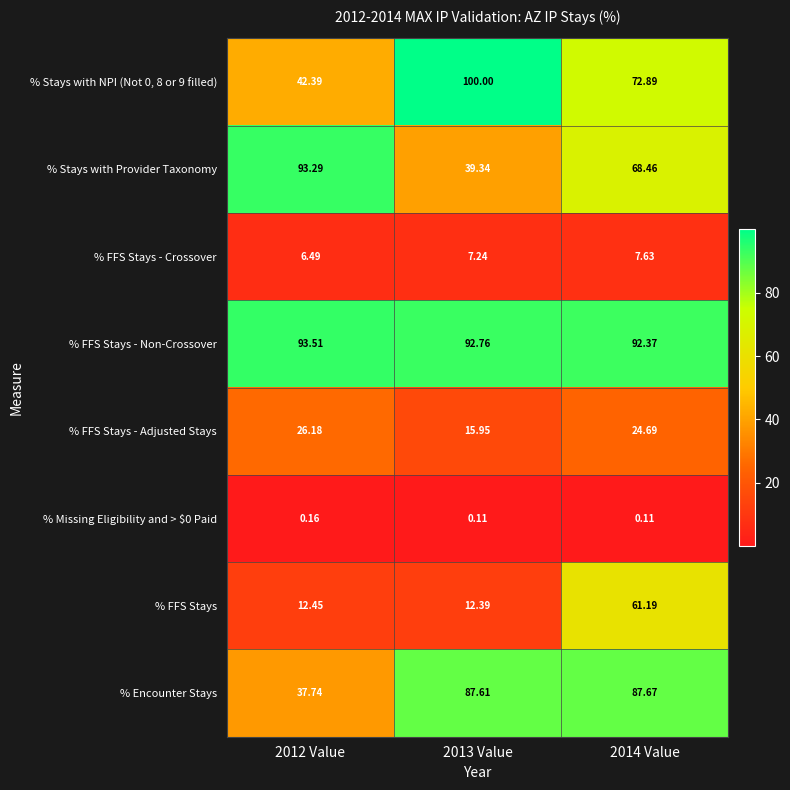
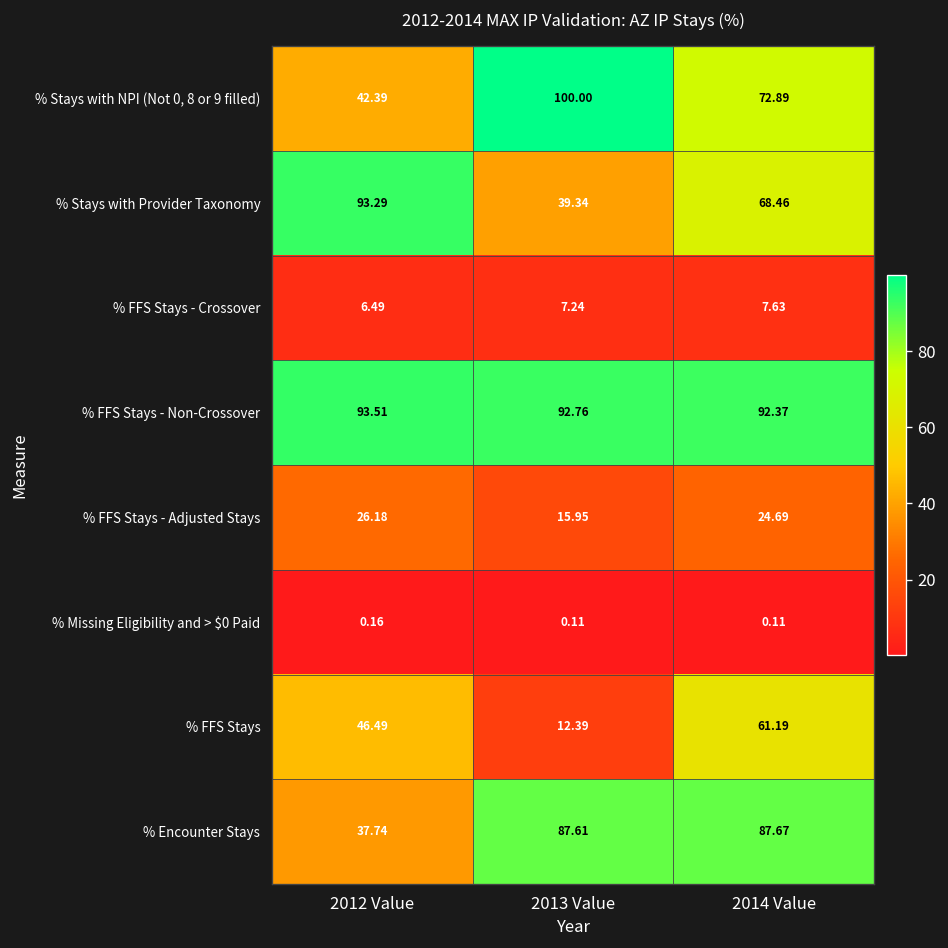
  {
    "% Stays with NPI (Not 0, 8 or 9 filled)": {
      "2012 Value": 42.39,
      "2013 Value": 100.00,
      "2014 Value": 72.89
    },
    "% Stays with Provider Taxonomy": {
      "2012 Value": 93.29,
      "2013 Value": 39.34,
      "2014 Value": 68.46
    },
    "% FFS Stays - Crossover": {
      "2012 Value": 6.49,
      "2013 Value": 7.24,
      "2014 Value": 7.63
    },
    "% FFS Stays - Non-Crossover": {
      "2012 Value": 93.51,
      "2013 Value": 92.76,
      "2014 Value": 92.37
    },
    "% FFS Stays - Adjusted Stays": {
      "2012 Value": 26.18,
      "2013 Value": 15.95,
      "2014 Value": 24.69
    },
    "% Missing Eligibility and > $0 Paid": {
      "2012 Value": 0.16,
      "2013 Value": 0.11,
      "2014 Value": 0.11
    },
    "% FFS Stays": {
-     "2012 Value": 12.45,
+     "2012 Value": 46.49,
      "2013 Value": 12.39,
      "2014 Value": 61.19
    },
    "% Encounter Stays": {
      "2012 Value": 37.74,
      "2013 Value": 87.61,
      "2014 Value": 87.67
    }
  }
